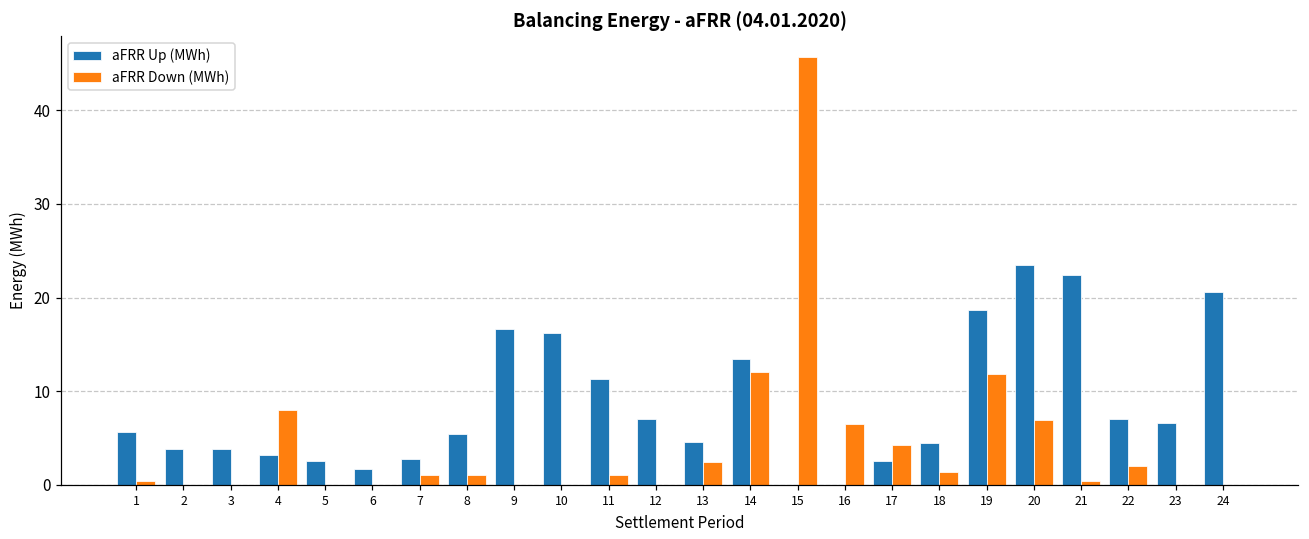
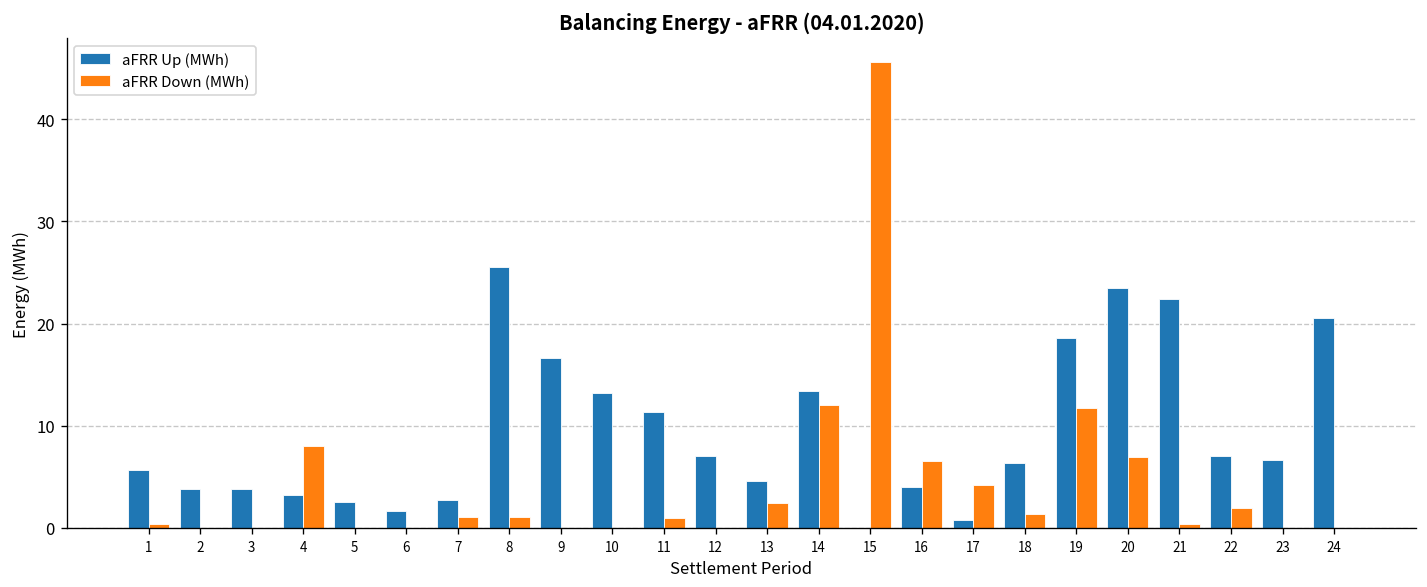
  {
    "aFRR Up (MWh)": {
      "1": 6,
      "2": 4,
      "3": 4,
      "4": 3,
      "5": 3,
      "6": 2,
      "7": 3,
-     "8": 5,
+     "8": 26,
      "9": 17,
-     "10": 16,
+     "10": 13,
      "11": 11,
      "12": 7,
      "13": 5,
      "14": 13,
      "15": 0,
-     "16": 0,
-     "17": 3,
-     "18": 4,
+     "16": 4,
+     "17": 1,
+     "18": 6,
      "19": 19,
      "20": 23,
      "21": 22,
      "22": 7,
      "23": 7,
      "24": 21
    },
    "aFRR Down (MWh)": {
      "1": 0,
      "2": 0,
      "3": 0,
      "4": 8,
      "5": 0,
      "6": 0,
      "7": 1,
      "8": 1,
      "9": 0,
      "10": 0,
      "11": 1,
      "12": 0,
      "13": 2,
      "14": 12,
      "15": 46,
      "16": 7,
      "17": 4,
      "18": 1,
      "19": 12,
      "20": 7,
      "21": 0,
      "22": 2,
      "23": 0,
      "24": 0
    }
  }
